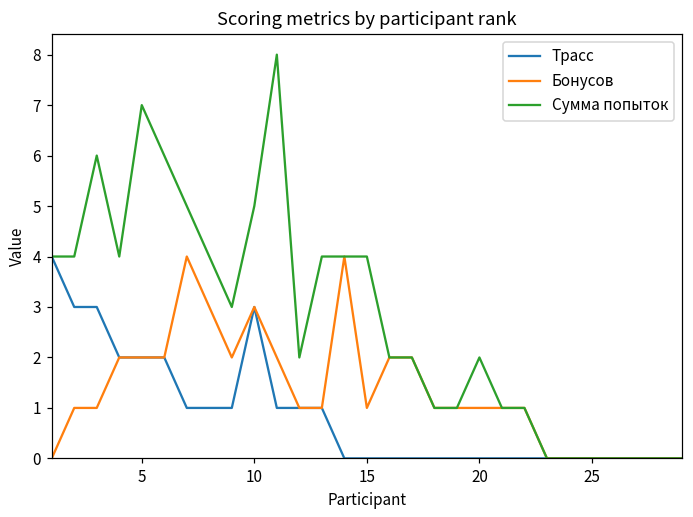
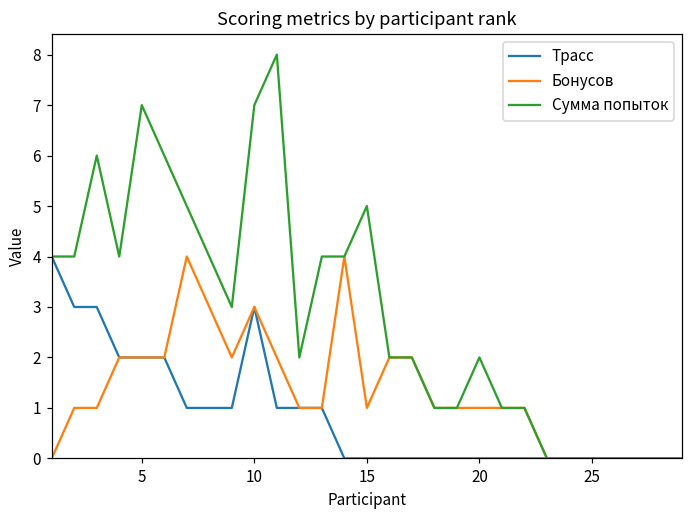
  {
    "Трасс": {
      "15": 0,
      "20": 0
    },
    "Бонусов": {
      "15": 1,
      "20": 1
    },
    "Сумма попыток": {
      "5": 7,
-     "10": 5,
-     "15": 4,
+     "10": 7,
+     "15": 5,
      "20": 2
    }
  }
